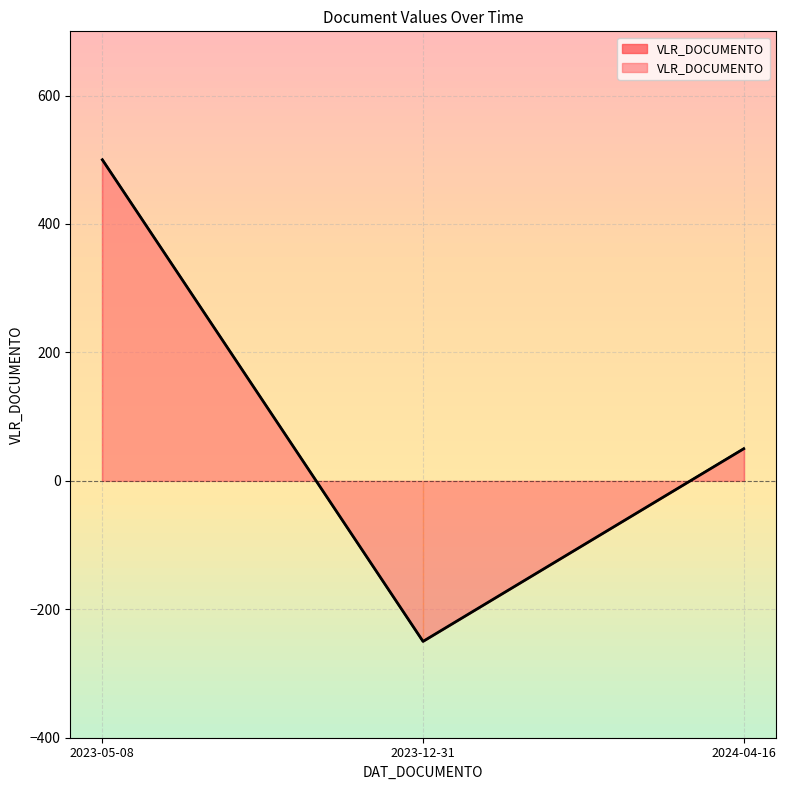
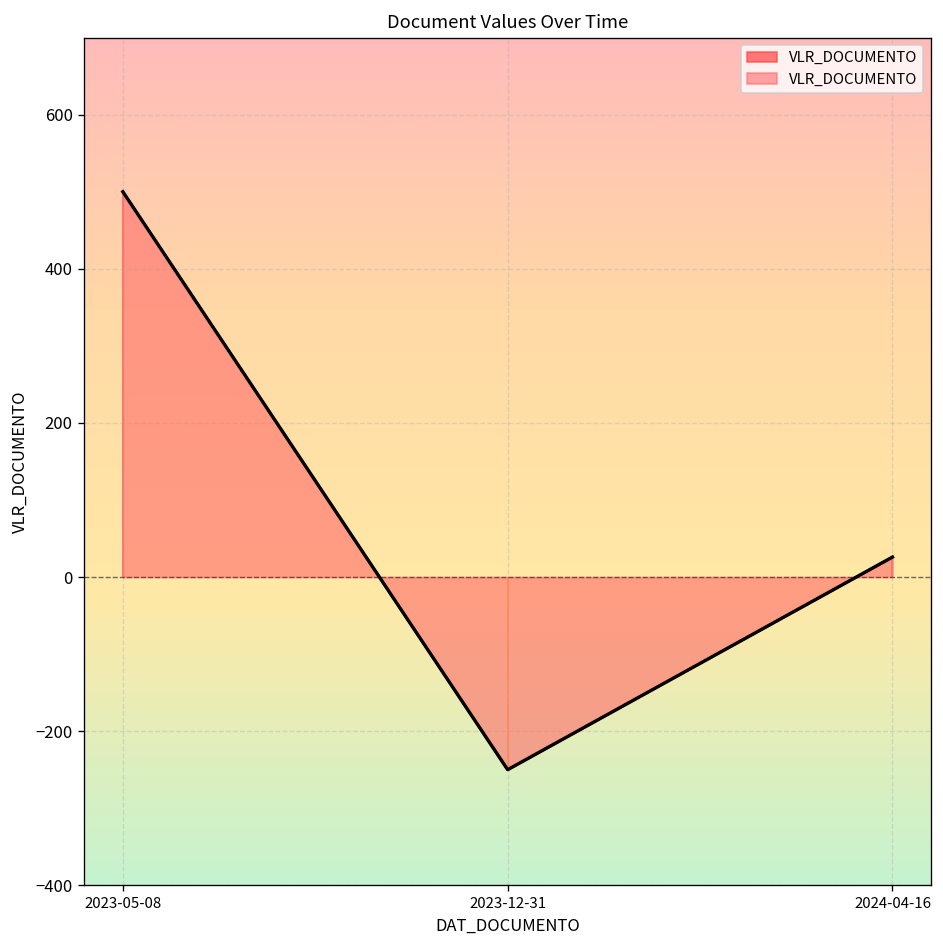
  {
    "VLR_DOCUMENTO": {
-     "2024-04-16": 50
+     "2024-04-16": 30
    }
  }
